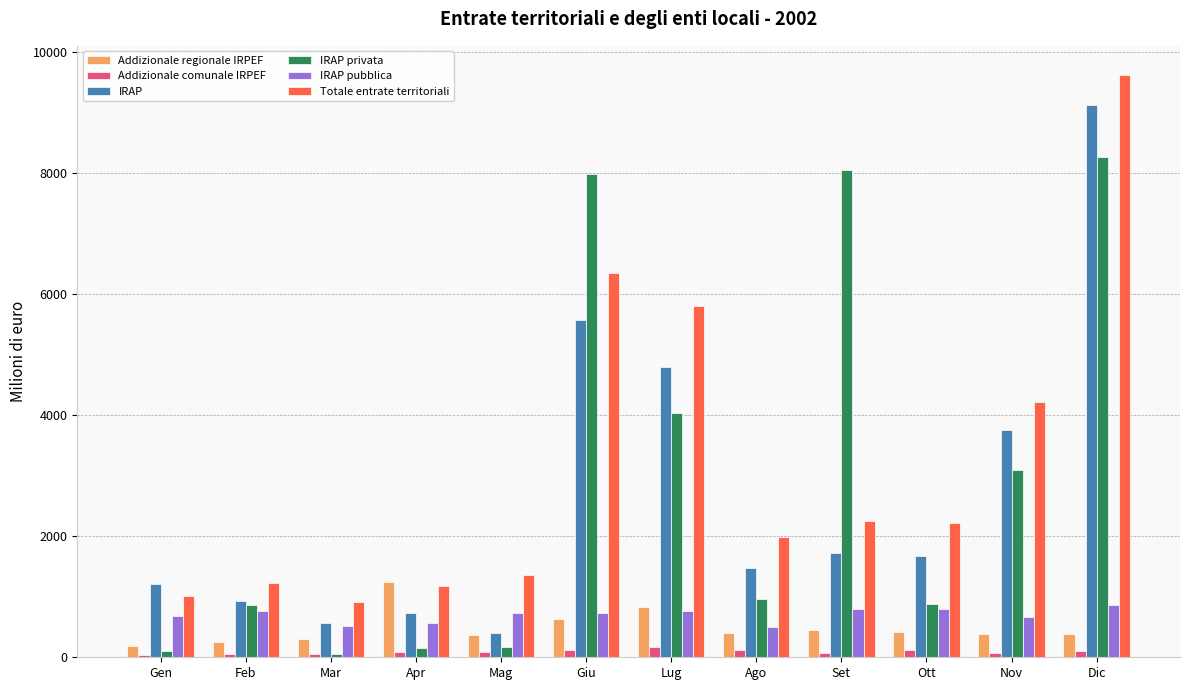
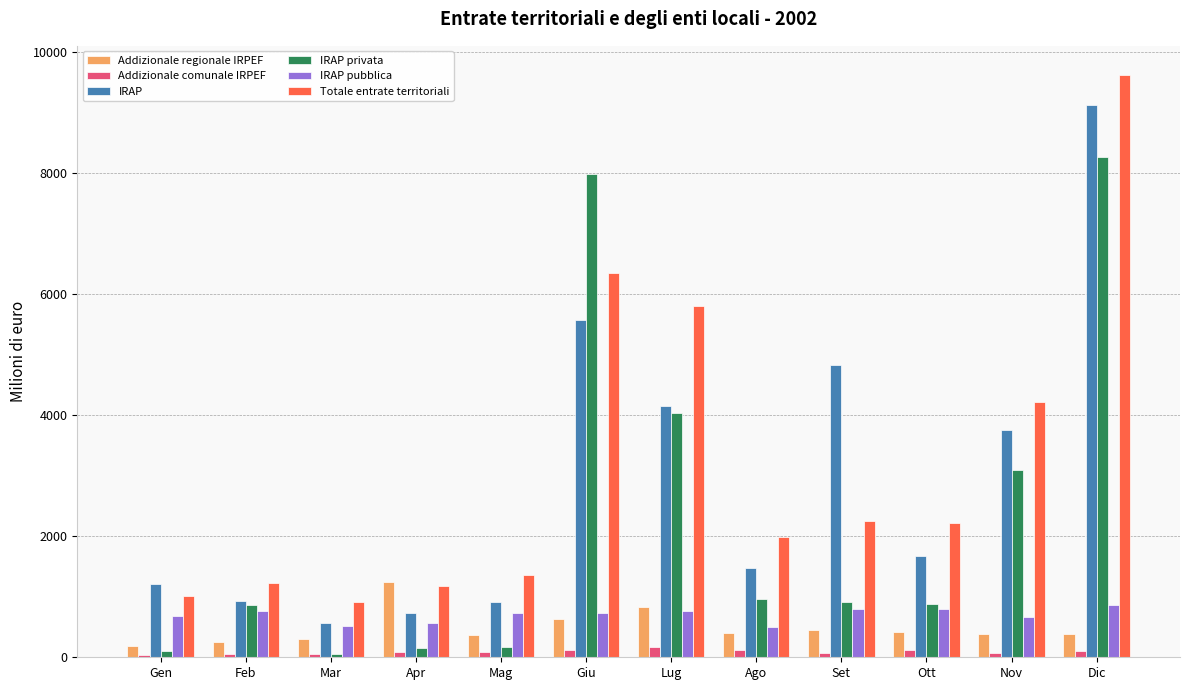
  {
    "Addizionale regionale IRPEF": {
      "Gen": 200,
      "Feb": 300,
      "Mar": 300,
      "Apr": 1200,
      "Mag": 400,
      "Giu": 600,
      "Lug": 800,
      "Ago": 400,
      "Set": 500,
      "Ott": 400,
      "Nov": 400,
      "Dic": 400
    },
    "IRAP": {
      "Gen": 1200,
      "Feb": 900,
      "Mar": 600,
      "Apr": 700,
-     "Mag": 400,
+     "Mag": 900,
      "Giu": 5600,
-     "Lug": 4800,
+     "Lug": 4100,
      "Ago": 1500,
-     "Set": 1700,
+     "Set": 4800,
      "Ott": 1700,
      "Nov": 3800,
      "Dic": 9100
    },
    "IRAP privata": {
      "Gen": 100,
      "Feb": 900,
      "Mar": 100,
      "Apr": 200,
      "Mag": 200,
      "Giu": 8000,
      "Lug": 4000,
      "Ago": 1000,
-     "Set": 8100,
+     "Set": 900,
      "Ott": 900,
      "Nov": 3100,
      "Dic": 8300
    },
    "IRAP pubblica": {
      "Gen": 700,
      "Feb": 800,
      "Mar": 500,
      "Apr": 600,
      "Mag": 700,
      "Giu": 700,
      "Lug": 800,
      "Ago": 500,
      "Set": 800,
      "Ott": 800,
      "Nov": 700,
      "Dic": 900
    }
  }
